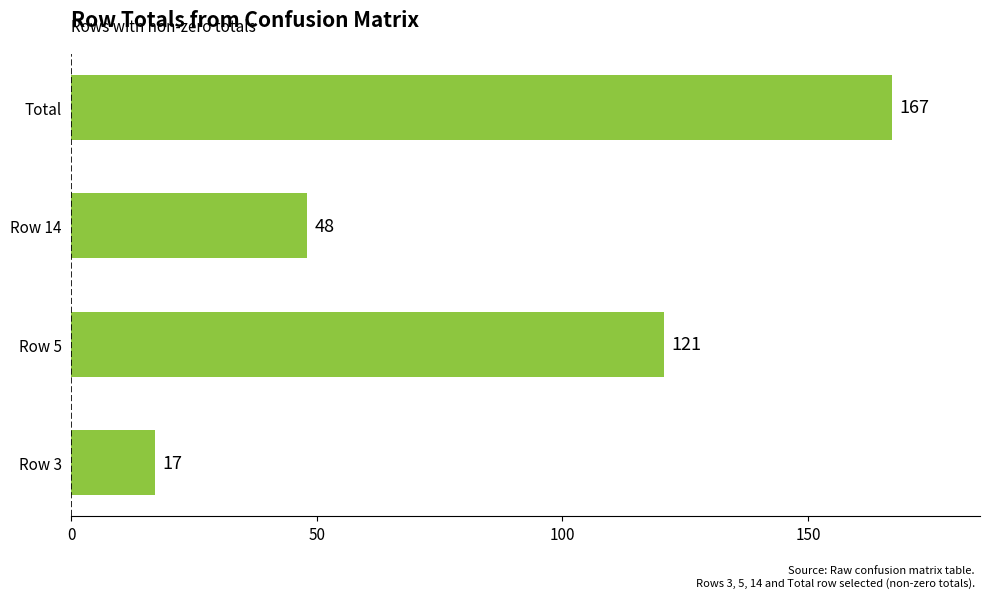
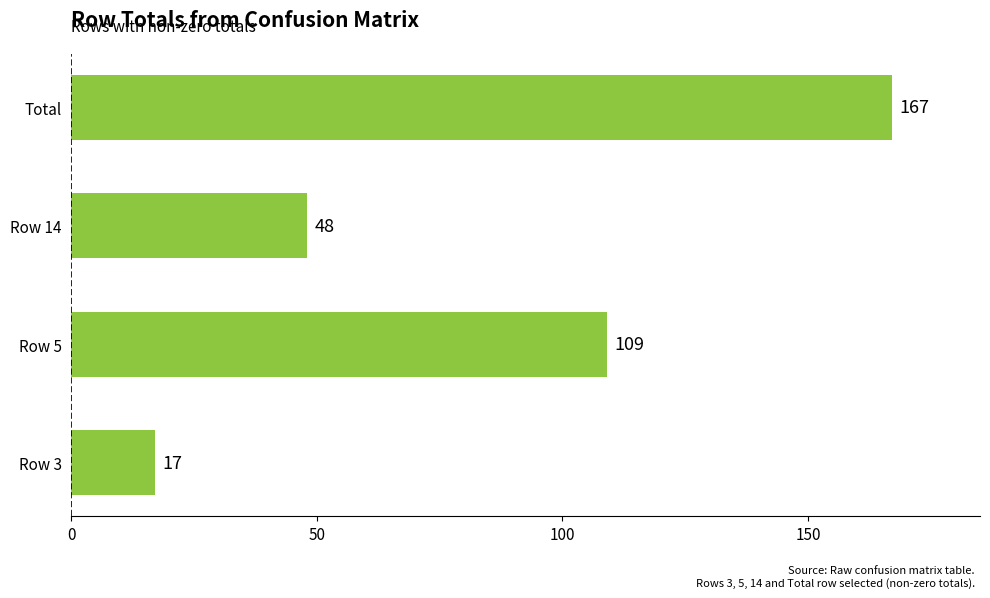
  {
    "Total": 167,
    "Row 14": 48,
-   "Row 5": 121,
+   "Row 5": 109,
    "Row 3": 17
  }
